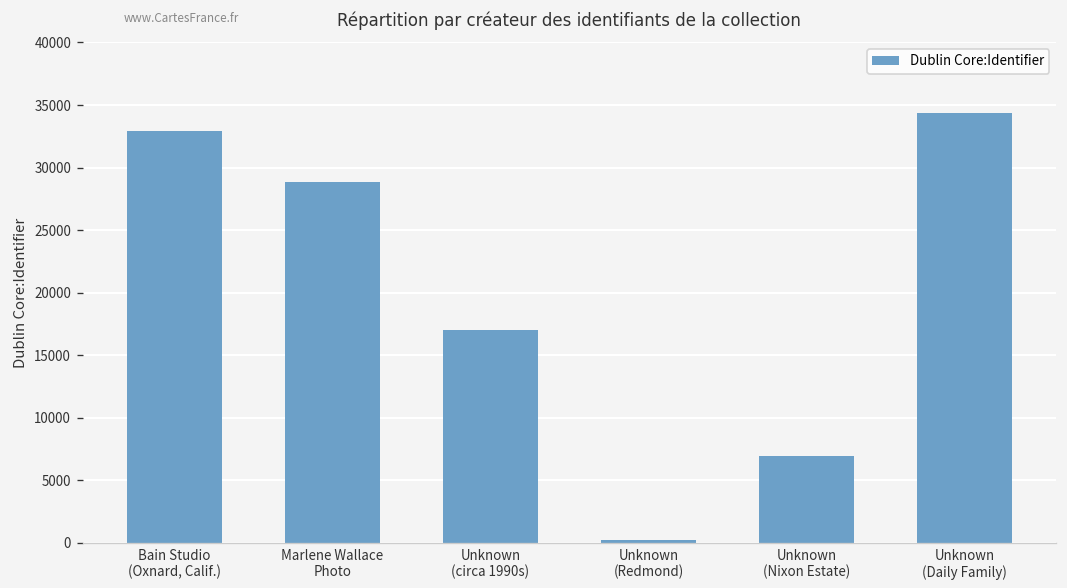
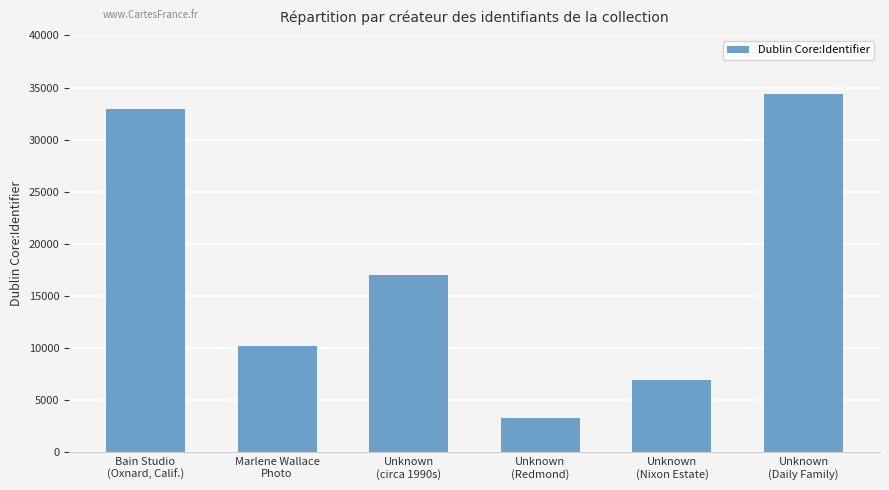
  {
    "Bain Studio (Oxnard, Calif.)": 32900,
-   "Marlene Wallace Photo": 28900,
+   "Marlene Wallace Photo": 10200,
    "Unknown (circa 1990s)": 17000,
-   "Unknown (Redmond)": 200,
+   "Unknown (Redmond)": 3300,
    "Unknown (Nixon Estate)": 7000,
    "Unknown (Daily Family)": 34400
  }
